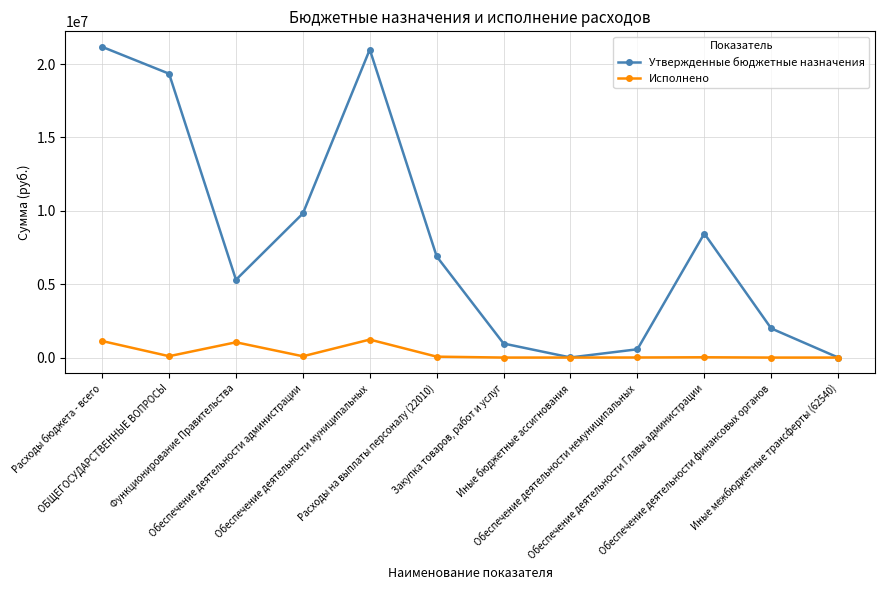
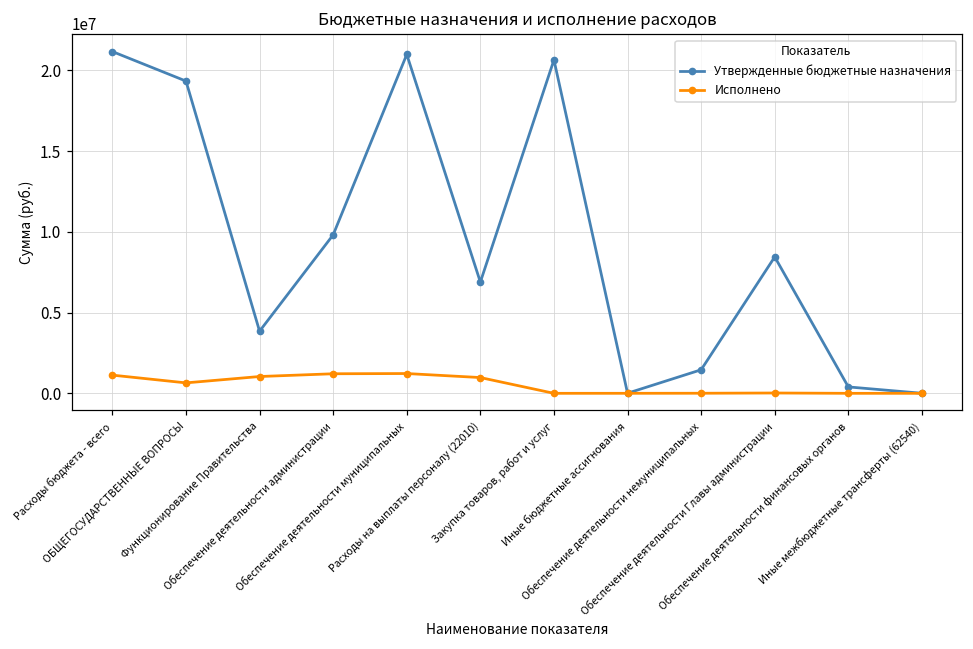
  {
    "Утвержденные бюджетные назначения": {
      "Расходы бюджета - всего": 21200000,
      "ОБЩЕГОСУДАРСТВЕННЫЕ ВОПРОСЫ": 19300000,
-     "Функционирование Правительства": 5300000,
+     "Функционирование Правительства": 3800000,
      "Обеспечение деятельности администрации": 9800000,
      "Обеспечение деятельности муниципальных": 21000000,
      "Расходы на выплаты персоналу (22010)": 6900000,
-     "Закупка товаров, работ и услуг": 1000000,
-     "Обеспечение деятельности немуниципальных": 600000,
+     "Закупка товаров, работ и услуг": 20700000,
+     "Обеспечение деятельности немуниципальных": 1500000,
      "Обеспечение деятельности Главы администрации": 8400000,
-     "Обеспечение деятельности финансовых органов": 2000000
+     "Обеспечение деятельности финансовых органов": 400000
    },
    "Исполнено": {
      "Расходы бюджета - всего": 1100000,
-     "ОБЩЕГОСУДАРСТВЕННЫЕ ВОПРОСЫ": 100000,
+     "ОБЩЕГОСУДАРСТВЕННЫЕ ВОПРОСЫ": 600000,
      "Функционирование Правительства": 1000000,
-     "Обеспечение деятельности администрации": 100000,
+     "Обеспечение деятельности администрации": 1200000,
      "Обеспечение деятельности муниципальных": 1200000,
-     "Расходы на выплаты персоналу (22010)": 100000,
+     "Расходы на выплаты персоналу (22010)": 1000000,
      "Закупка товаров, работ и услуг": 0,
      "Обеспечение деятельности немуниципальных": 0,
      "Обеспечение деятельности Главы администрации": 0,
      "Обеспечение деятельности финансовых органов": 0
    }
  }
